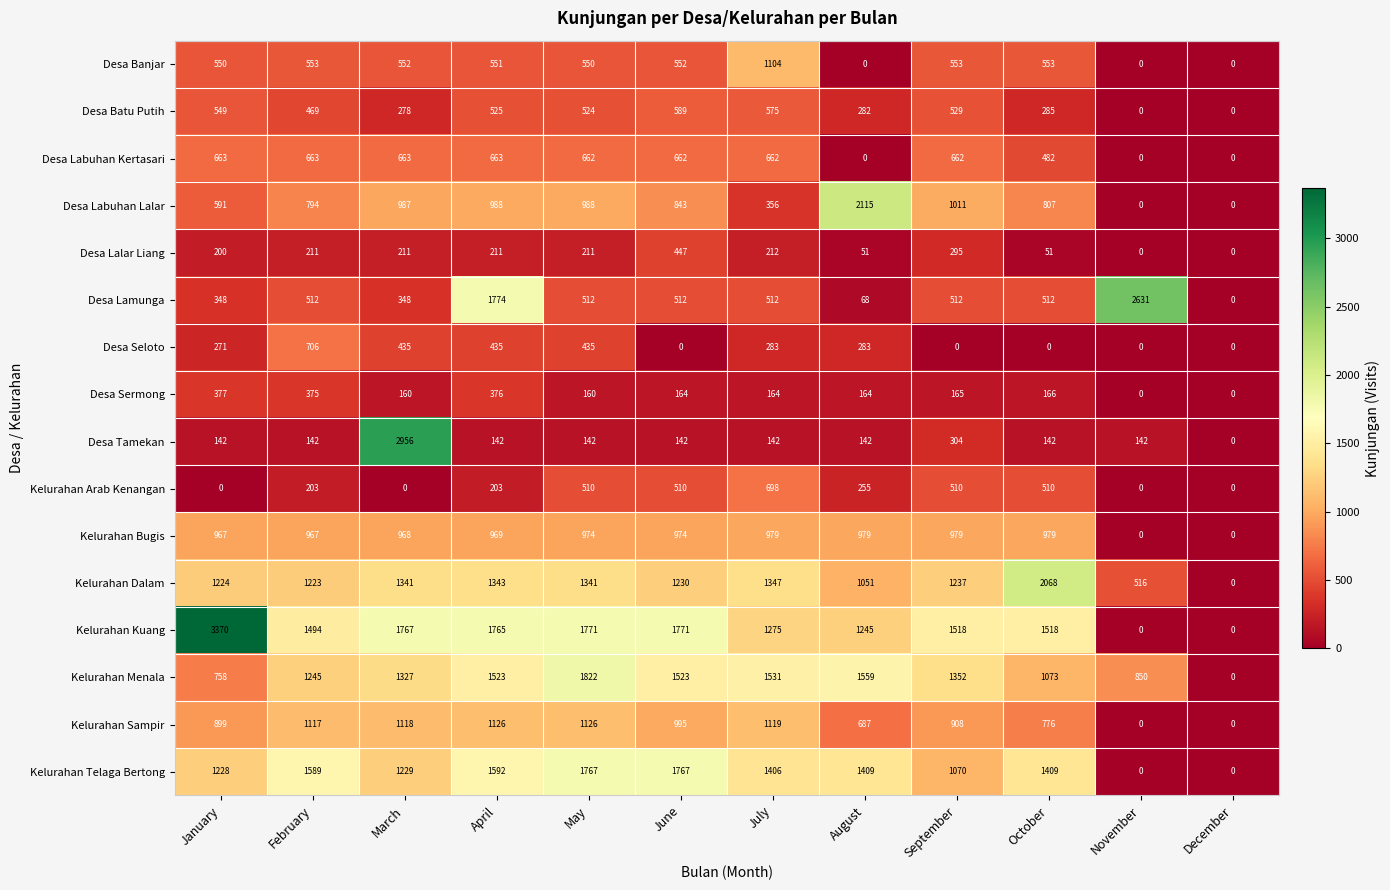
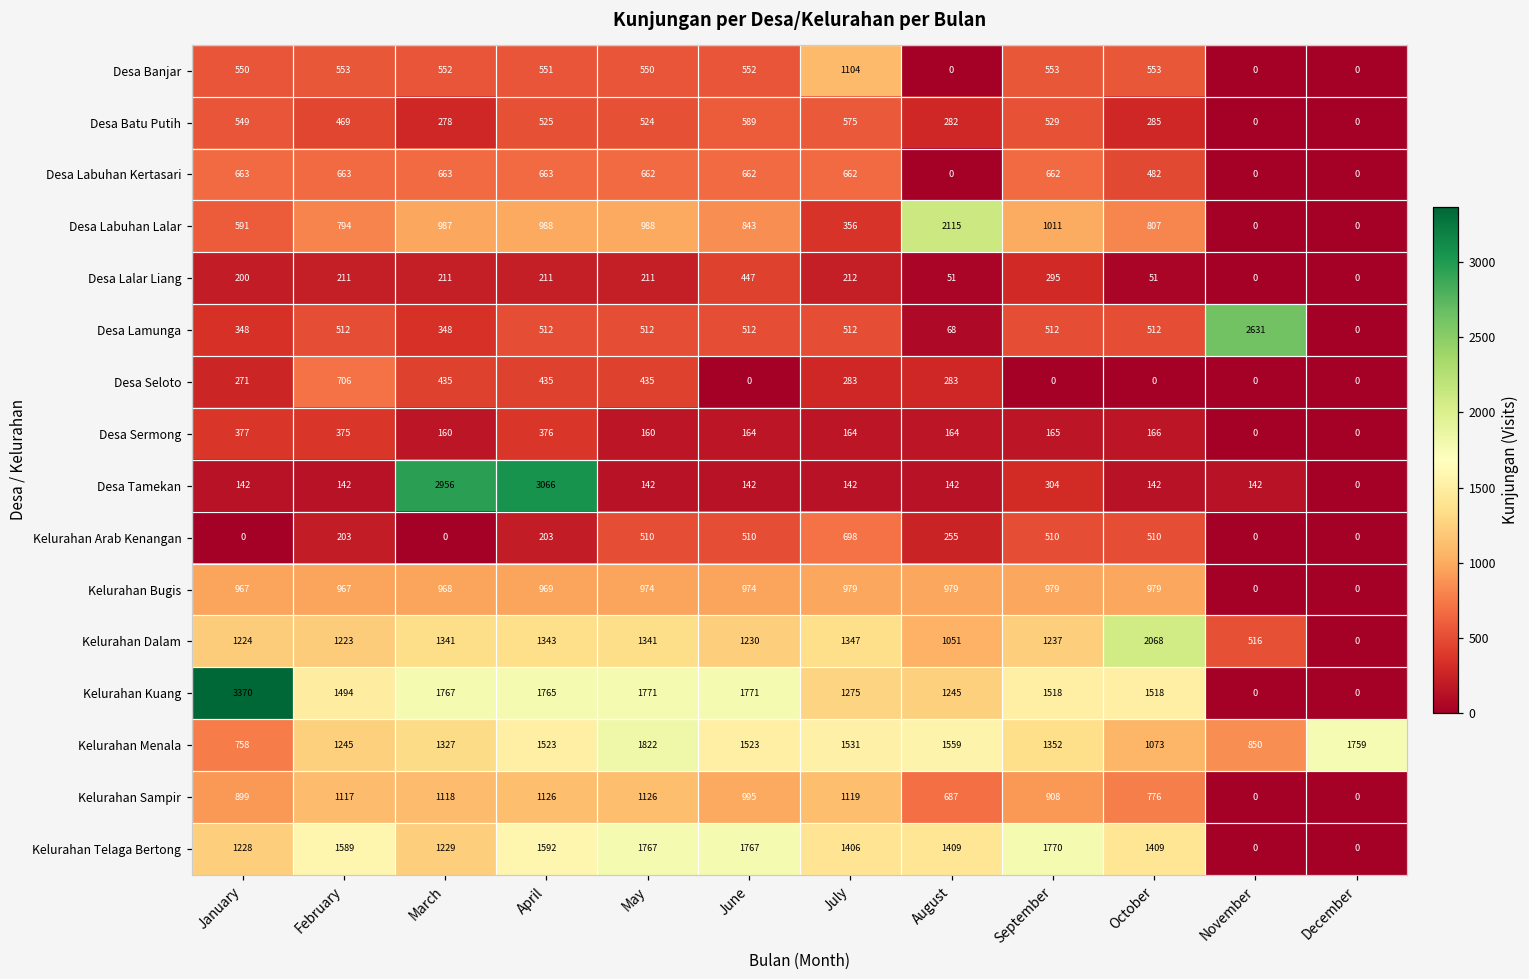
  {
    "Desa Banjar": {
      "January": 550,
      "February": 553,
      "March": 552,
      "April": 551,
      "May": 550,
      "June": 552,
      "July": 1104,
      "August": 0,
      "September": 553,
      "October": 553,
      "November": 0,
      "December": 0
    },
    "Desa Batu Putih": {
      "January": 549,
      "February": 469,
      "March": 278,
      "April": 525,
      "May": 524,
      "June": 589,
      "July": 575,
      "August": 282,
      "September": 529,
      "October": 285,
      "November": 0,
      "December": 0
    },
    "Desa Labuhan Kertasari": {
      "January": 663,
      "February": 663,
      "March": 663,
      "April": 663,
      "May": 662,
      "June": 662,
      "July": 662,
      "August": 0,
      "September": 662,
      "October": 482,
      "November": 0,
      "December": 0
    },
    "Desa Labuhan Lalar": {
      "January": 591,
      "February": 794,
      "March": 987,
      "April": 988,
      "May": 988,
      "June": 843,
      "July": 356,
      "August": 2115,
      "September": 1011,
      "October": 807,
      "November": 0,
      "December": 0
    },
    "Desa Lalar Liang": {
      "January": 200,
      "February": 211,
      "March": 211,
      "April": 211,
      "May": 211,
      "June": 447,
      "July": 212,
      "August": 51,
      "September": 295,
      "October": 51,
      "November": 0,
      "December": 0
    },
    "Desa Lamunga": {
      "January": 348,
      "February": 512,
      "March": 348,
-     "April": 1774,
+     "April": 512,
      "May": 512,
      "June": 512,
      "July": 512,
      "August": 68,
      "September": 512,
      "October": 512,
      "November": 2631,
      "December": 0
    },
    "Desa Seloto": {
      "January": 271,
      "February": 706,
      "March": 435,
      "April": 435,
      "May": 435,
      "June": 0,
      "July": 283,
      "August": 283,
      "September": 0,
      "October": 0,
      "November": 0,
      "December": 0
    },
    "Desa Sermong": {
      "January": 377,
      "February": 375,
      "March": 160,
      "April": 376,
      "May": 160,
      "June": 164,
      "July": 164,
      "August": 164,
      "September": 165,
      "October": 166,
      "November": 0,
      "December": 0
    },
    "Desa Tamekan": {
      "January": 142,
      "February": 142,
      "March": 2956,
-     "April": 142,
+     "April": 3066,
      "May": 142,
      "June": 142,
      "July": 142,
      "August": 142,
      "September": 304,
      "October": 142,
      "November": 142,
      "December": 0
    },
    "Kelurahan Arab Kenangan": {
      "January": 0,
      "February": 203,
      "March": 0,
      "April": 203,
      "May": 510,
      "June": 510,
      "July": 698,
      "August": 255,
      "September": 510,
      "October": 510,
      "November": 0,
      "December": 0
    },
    "Kelurahan Bugis": {
      "January": 967,
      "February": 967,
      "March": 968,
      "April": 969,
      "May": 974,
      "June": 974,
      "July": 979,
      "August": 979,
      "September": 979,
      "October": 979,
      "November": 0,
      "December": 0
    },
    "Kelurahan Dalam": {
      "January": 1224,
      "February": 1223,
      "March": 1341,
      "April": 1343,
      "May": 1341,
      "June": 1230,
      "July": 1347,
      "August": 1051,
      "September": 1237,
      "October": 2068,
      "November": 516,
      "December": 0
    },
    "Kelurahan Kuang": {
      "January": 3370,
      "February": 1494,
      "March": 1767,
      "April": 1765,
      "May": 1771,
      "June": 1771,
      "July": 1275,
      "August": 1245,
      "September": 1518,
      "October": 1518,
      "November": 0,
      "December": 0
    },
    "Kelurahan Menala": {
      "January": 758,
      "February": 1245,
      "March": 1327,
      "April": 1523,
      "May": 1822,
      "June": 1523,
      "July": 1531,
      "August": 1559,
      "September": 1352,
      "October": 1073,
      "November": 850,
-     "December": 0
+     "December": 1759
    },
    "Kelurahan Sampir": {
      "January": 899,
      "February": 1117,
      "March": 1118,
      "April": 1126,
      "May": 1126,
      "June": 995,
      "July": 1119,
      "August": 687,
      "September": 908,
      "October": 776,
      "November": 0,
      "December": 0
    },
    "Kelurahan Telaga Bertong": {
      "January": 1228,
      "February": 1589,
      "March": 1229,
      "April": 1592,
      "May": 1767,
      "June": 1767,
      "July": 1406,
      "August": 1409,
-     "September": 1070,
+     "September": 1770,
      "October": 1409,
      "November": 0,
      "December": 0
    }
  }
